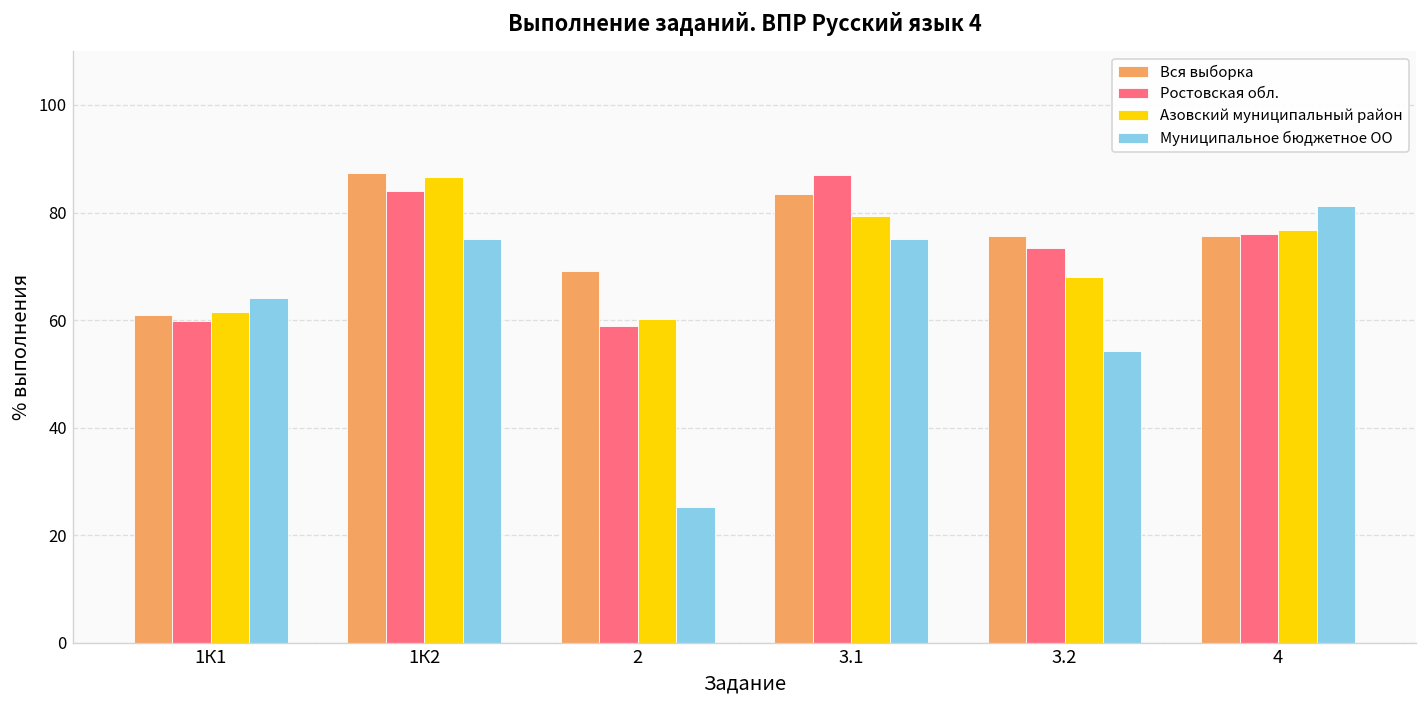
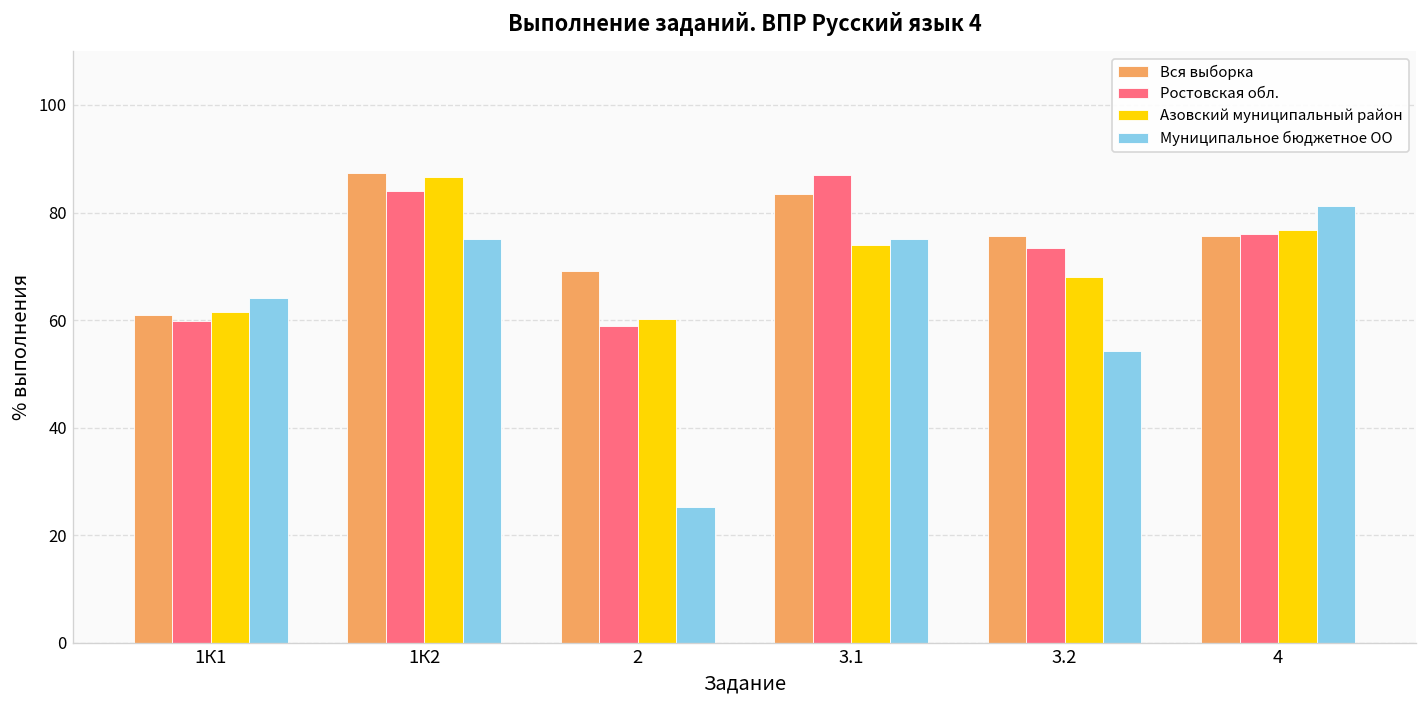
  {
    "Вся выборка": {
      "1К1": 61,
      "1К2": 87,
      "2": 69,
      "3.1": 83,
      "3.2": 76,
      "4": 76
    },
    "Ростовская обл.": {
      "1К1": 60,
      "1К2": 84,
      "2": 59,
      "3.1": 87,
      "3.2": 73,
      "4": 76
    },
    "Азовский муниципальный район": {
      "1К1": 61,
      "1К2": 87,
      "2": 60,
-     "3.1": 79,
+     "3.1": 74,
      "3.2": 68,
      "4": 77
    },
    "Муниципальное бюджетное ОО": {
      "1К1": 64,
      "1К2": 75,
      "2": 25,
      "3.1": 75,
      "3.2": 54,
      "4": 81
    }
  }
